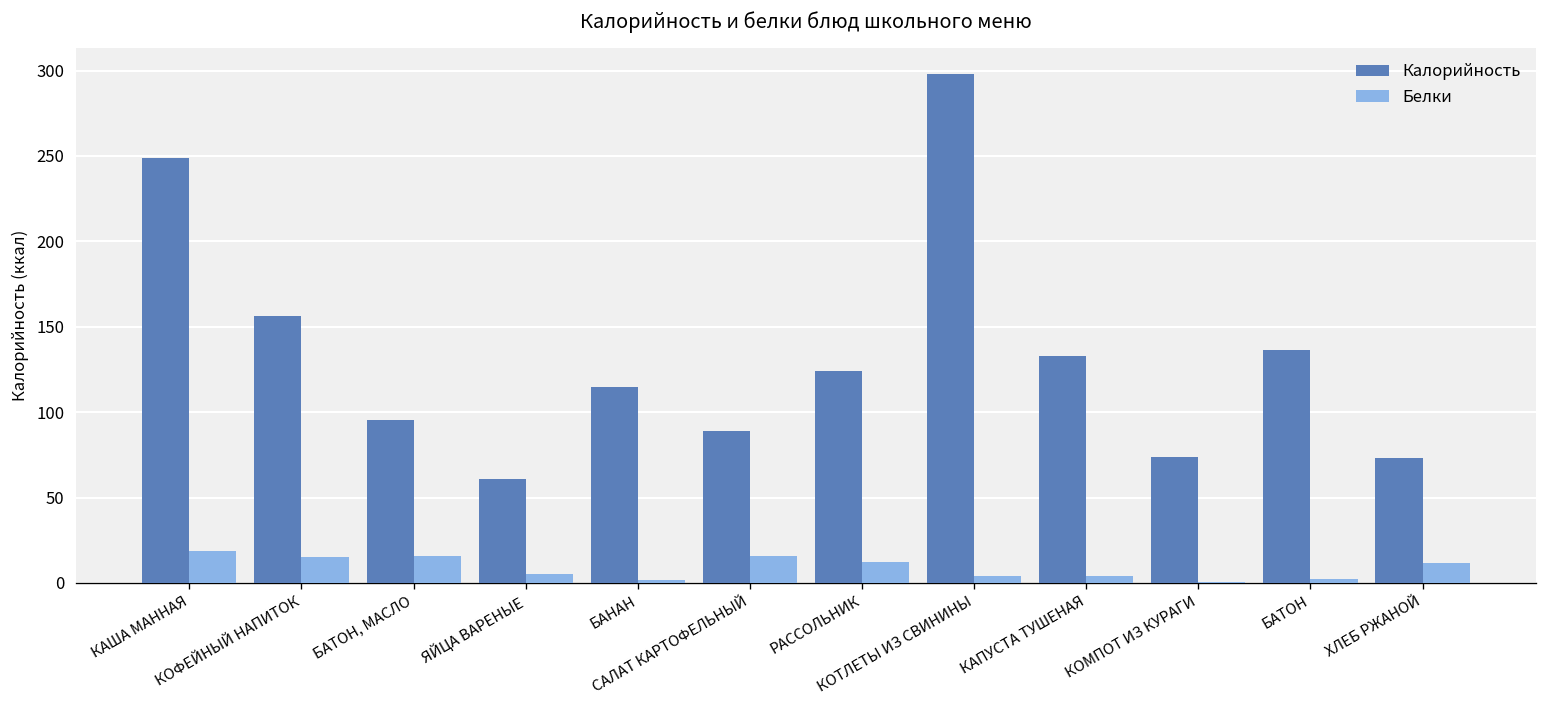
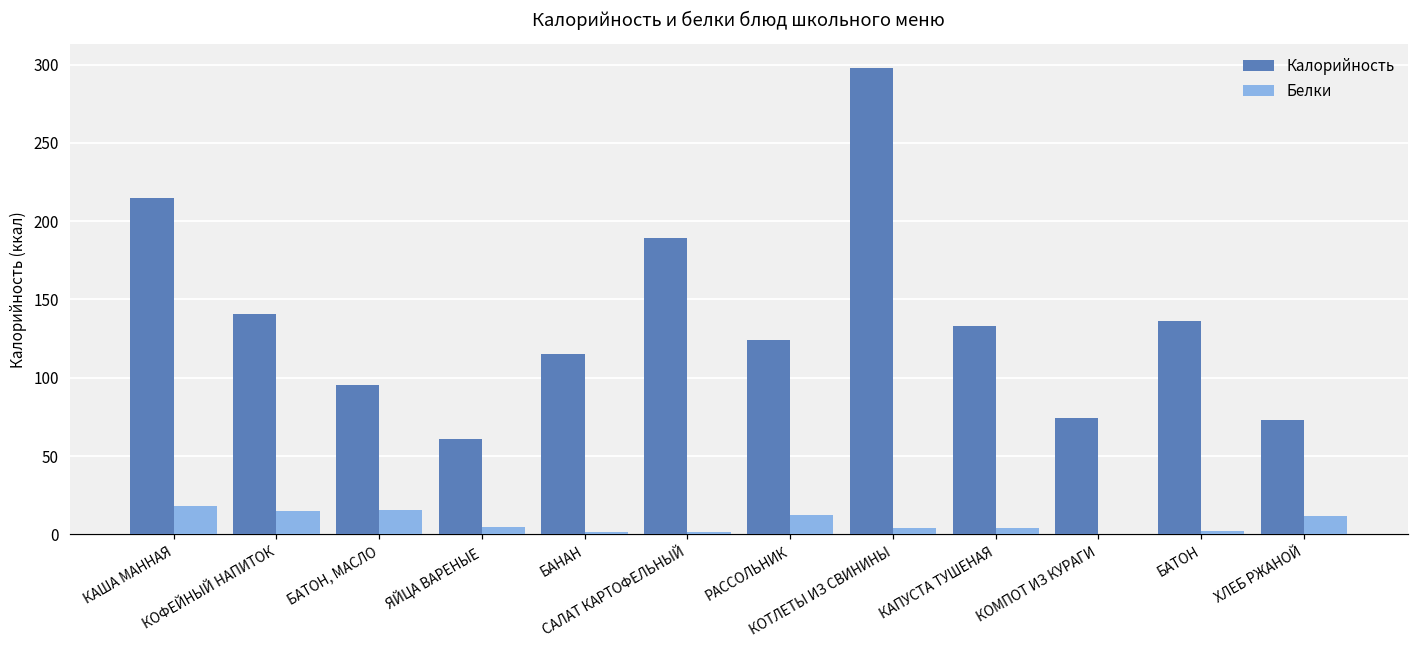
  {
    "Калорийность": {
-     "КАША МАННАЯ": 249,
-     "КОФЕЙНЫЙ НАПИТОК": 156,
+     "КАША МАННАЯ": 215,
+     "КОФЕЙНЫЙ НАПИТОК": 141,
      "БАТОН, МАСЛО": 95,
      "ЯЙЦА ВАРЕНЫЕ": 61,
      "БАНАН": 115,
-     "САЛАТ КАРТОФЕЛЬНЫЙ": 89,
+     "САЛАТ КАРТОФЕЛЬНЫЙ": 189,
      "РАССОЛЬНИК": 124,
      "КОТЛЕТЫ ИЗ СВИНИНЫ": 298,
      "КАПУСТА ТУШЕНАЯ": 133,
      "КОМПОТ ИЗ КУРАГИ": 74,
      "БАТОН": 137,
      "ХЛЕБ РЖАНОЙ": 73
    },
    "Белки": {
      "КАША МАННАЯ": 18,
      "КОФЕЙНЫЙ НАПИТОК": 15,
      "БАТОН, МАСЛО": 16,
      "ЯЙЦА ВАРЕНЫЕ": 5,
-     "САЛАТ КАРТОФЕЛЬНЫЙ": 16,
+     "САЛАТ КАРТОФЕЛЬНЫЙ": 2,
      "РАССОЛЬНИК": 12,
      "КОТЛЕТЫ ИЗ СВИНИНЫ": 4,
      "КАПУСТА ТУШЕНАЯ": 4,
      "БАТОН": 2,
      "ХЛЕБ РЖАНОЙ": 11
    }
  }
